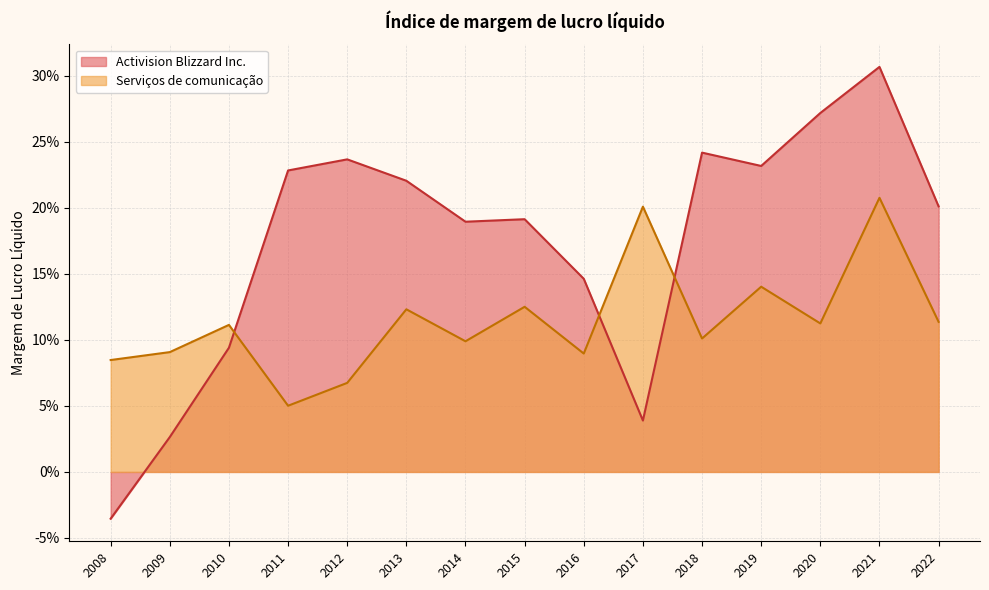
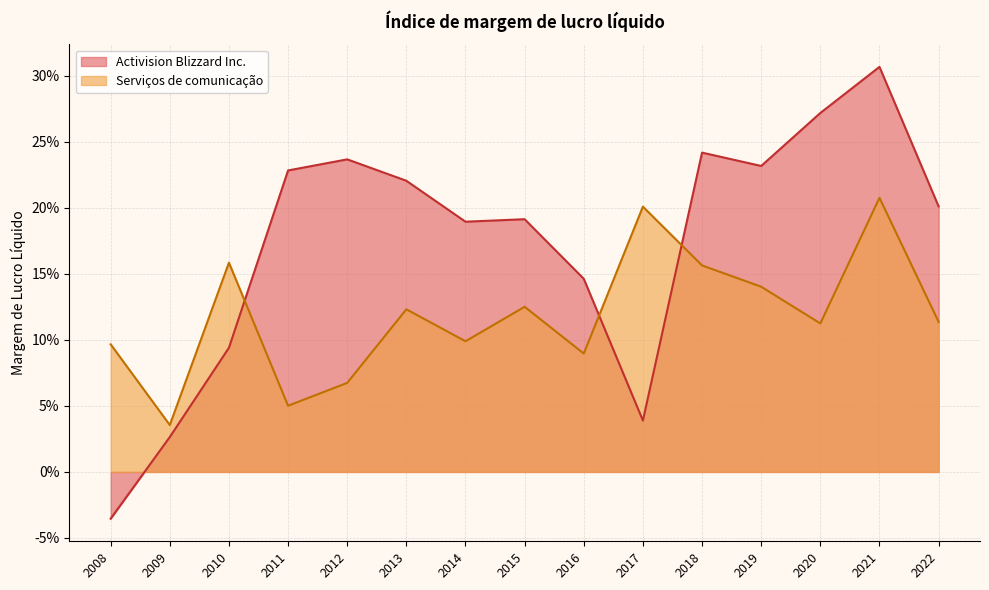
  {
    "Serviços de comunicação": {
-     "2008": "8.5%",
-     "2009": "9.1%",
-     "2010": "11.1%",
+     "2008": "9.7%",
+     "2009": "3.6%",
+     "2010": "15.8%",
      "2011": "5.0%",
      "2012": "6.7%",
      "2013": "12.3%",
      "2014": "9.9%",
      "2015": "12.5%",
      "2016": "9.0%",
      "2017": "20.1%",
-     "2018": "10.1%",
+     "2018": "15.6%",
      "2019": "14.0%",
      "2020": "11.2%",
      "2021": "20.8%",
      "2022": "11.4%"
    }
  }
